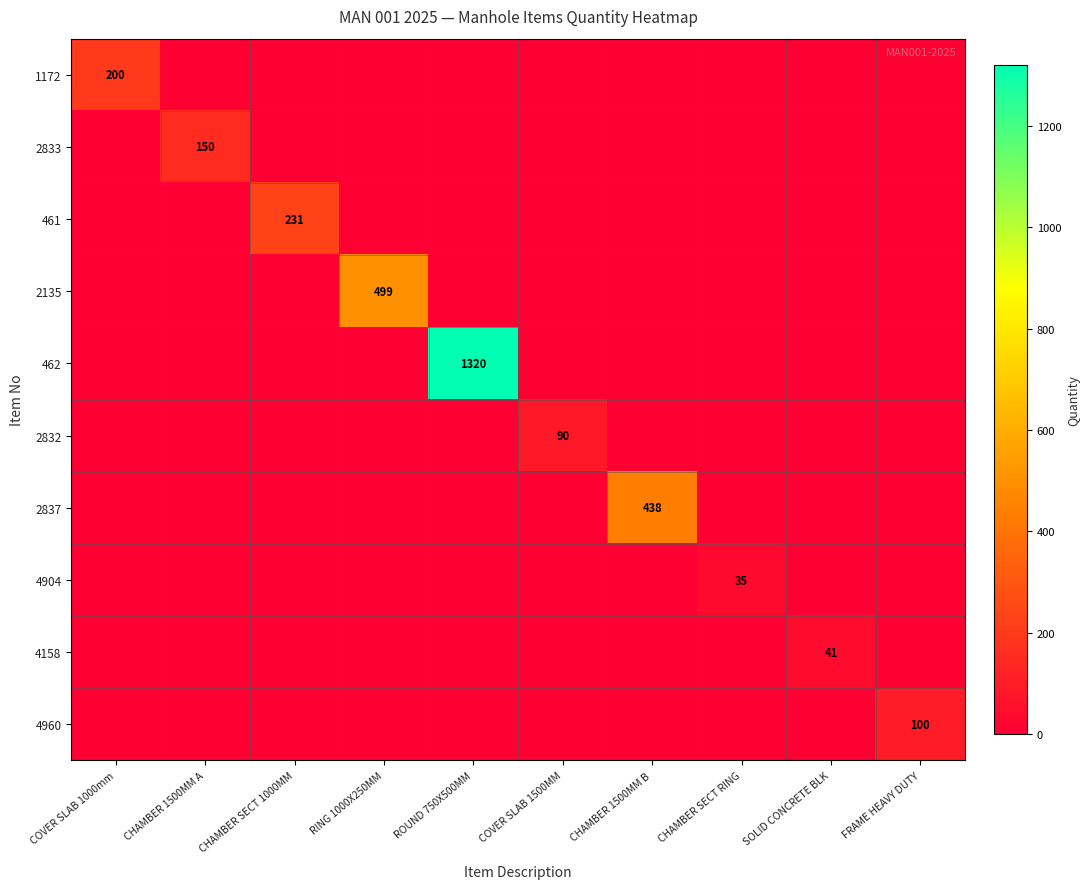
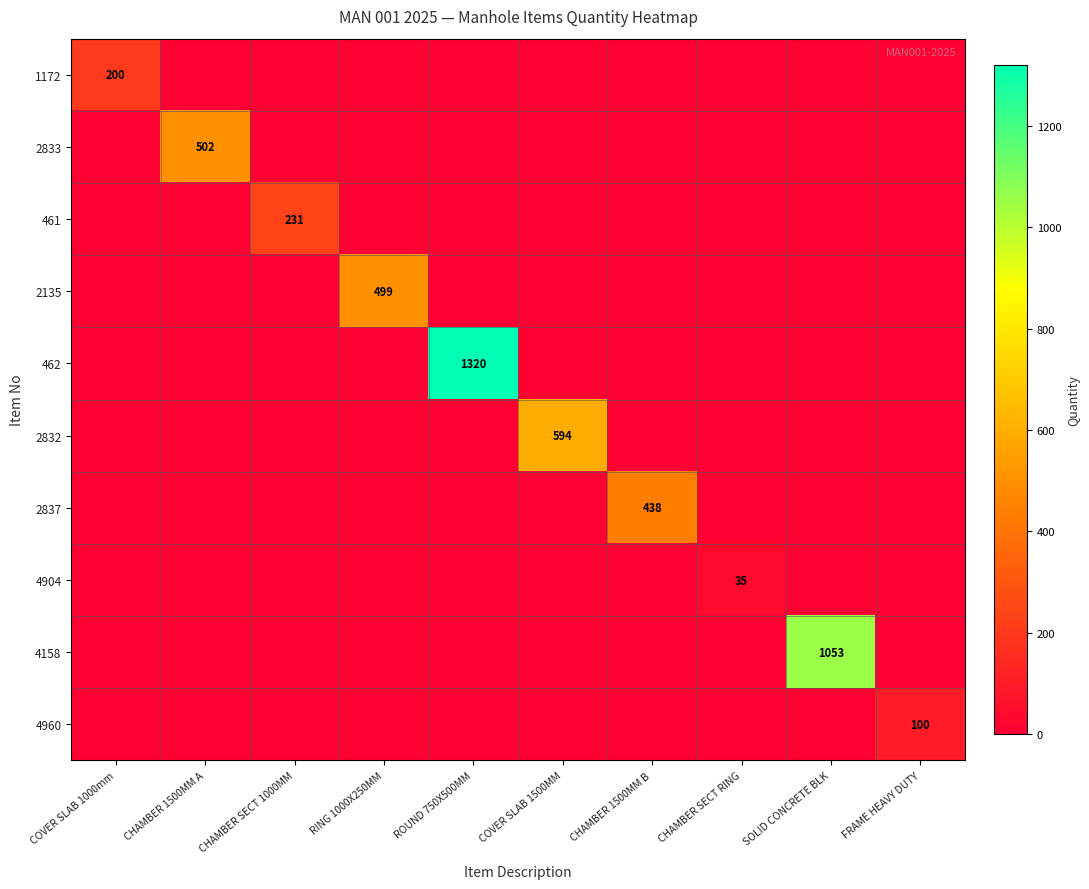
  {
    "1172": {
      "COVER SLAB 1000mm": 200,
      "FRAME HEAVY DUTY": -2025
    },
    "2833": {
-     "CHAMBER 1500MM A": 150
+     "CHAMBER 1500MM A": 502
    },
    "461": {
      "CHAMBER SECT 1000MM": 231
    },
    "2135": {
      "RING 1000X250MM": 499
    },
    "462": {
      "ROUND 750X500MM": 1320
    },
    "2832": {
-     "COVER SLAB 1500MM": 90
+     "COVER SLAB 1500MM": 594
    },
    "2837": {
      "CHAMBER 1500MM B": 438
    },
    "4904": {
      "CHAMBER SECT RING": 35
    },
    "4158": {
-     "SOLID CONCRETE BLK": 41
+     "SOLID CONCRETE BLK": 1053
    },
    "4960": {
      "FRAME HEAVY DUTY": 100
    }
  }
